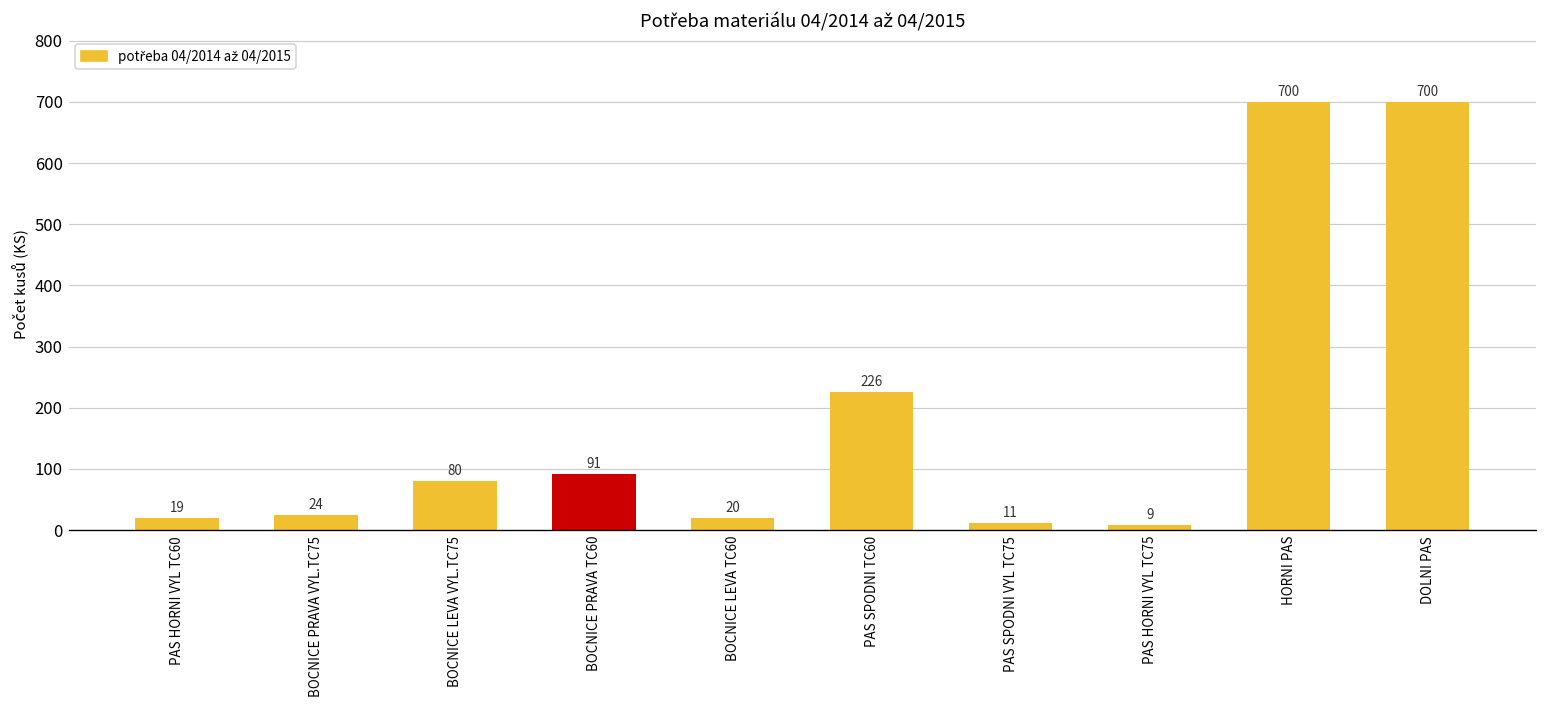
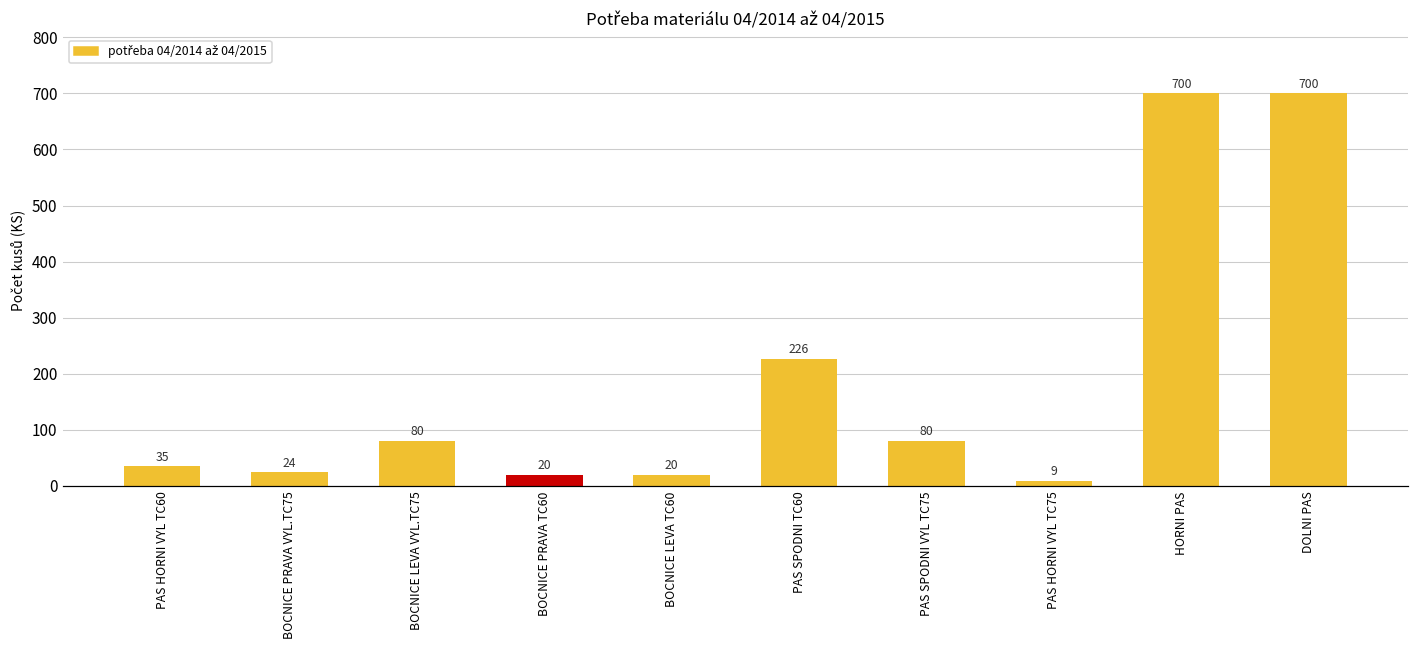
  {
-   "PAS HORNI VYL TC60": 19,
+   "PAS HORNI VYL TC60": 35,
    "BOCNICE PRAVA VYL.TC75": 24,
    "BOCNICE LEVA VYL.TC75": 80,
-   "BOCNICE PRAVA TC60": 91,
+   "BOCNICE PRAVA TC60": 20,
    "BOCNICE LEVA TC60": 20,
    "PAS SPODNI TC60": 226,
-   "PAS SPODNI VYL TC75": 11,
+   "PAS SPODNI VYL TC75": 80,
    "PAS HORNI VYL TC75": 9,
    "HORNI PAS": 700,
    "DOLNI PAS": 700
  }
